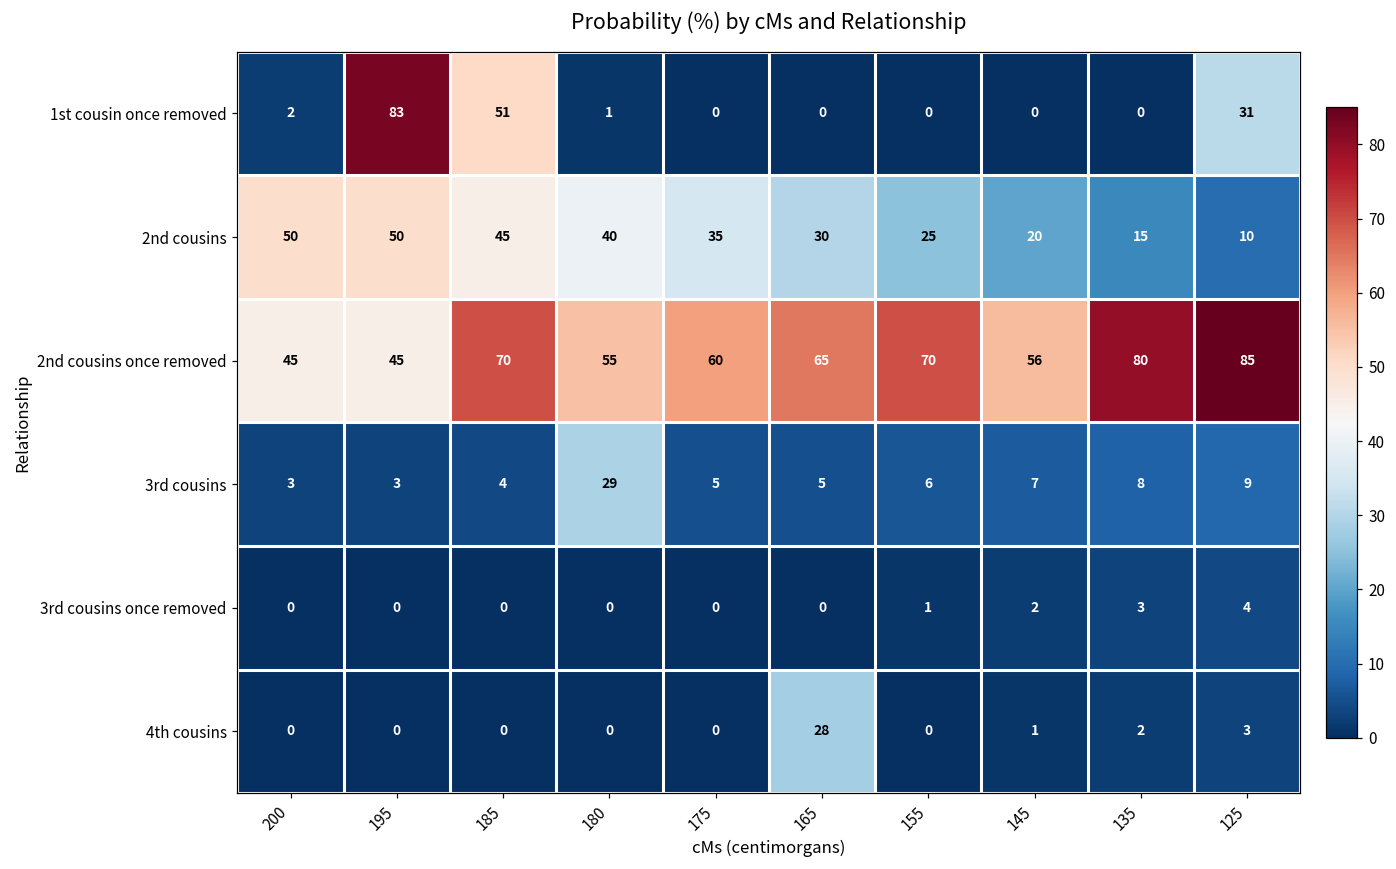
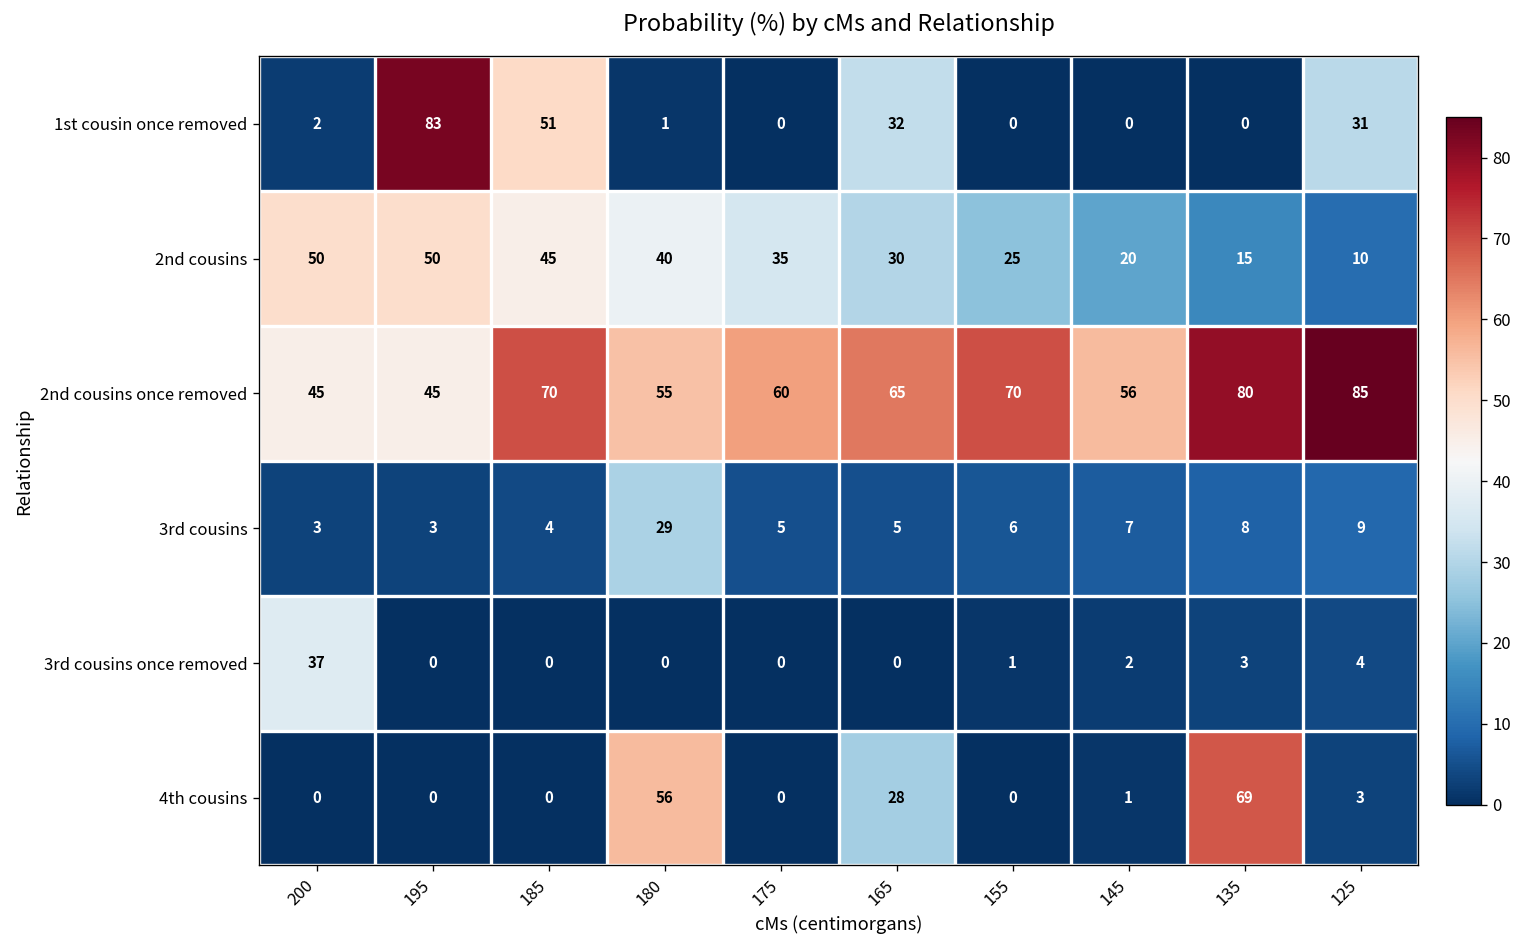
  {
    "1st cousin once removed": {
      "200": 2,
      "195": 83,
      "185": 51,
      "180": 1,
      "175": 0,
-     "165": 0,
+     "165": 32,
      "155": 0,
      "145": 0,
      "135": 0,
      "125": 31
    },
    "2nd cousins": {
      "200": 50,
      "195": 50,
      "185": 45,
      "180": 40,
      "175": 35,
      "165": 30,
      "155": 25,
      "145": 20,
      "135": 15,
      "125": 10
    },
    "2nd cousins once removed": {
      "200": 45,
      "195": 45,
      "185": 70,
      "180": 55,
      "175": 60,
      "165": 65,
      "155": 70,
      "145": 56,
      "135": 80,
      "125": 85
    },
    "3rd cousins": {
      "200": 3,
      "195": 3,
      "185": 4,
      "180": 29,
      "175": 5,
      "165": 5,
      "155": 6,
      "145": 7,
      "135": 8,
      "125": 9
    },
    "3rd cousins once removed": {
-     "200": 0,
+     "200": 37,
      "195": 0,
      "185": 0,
      "180": 0,
      "175": 0,
      "165": 0,
      "155": 1,
      "145": 2,
      "135": 3,
      "125": 4
    },
    "4th cousins": {
      "200": 0,
      "195": 0,
      "185": 0,
-     "180": 0,
+     "180": 56,
      "175": 0,
      "165": 28,
      "155": 0,
      "145": 1,
-     "135": 2,
+     "135": 69,
      "125": 3
    }
  }
